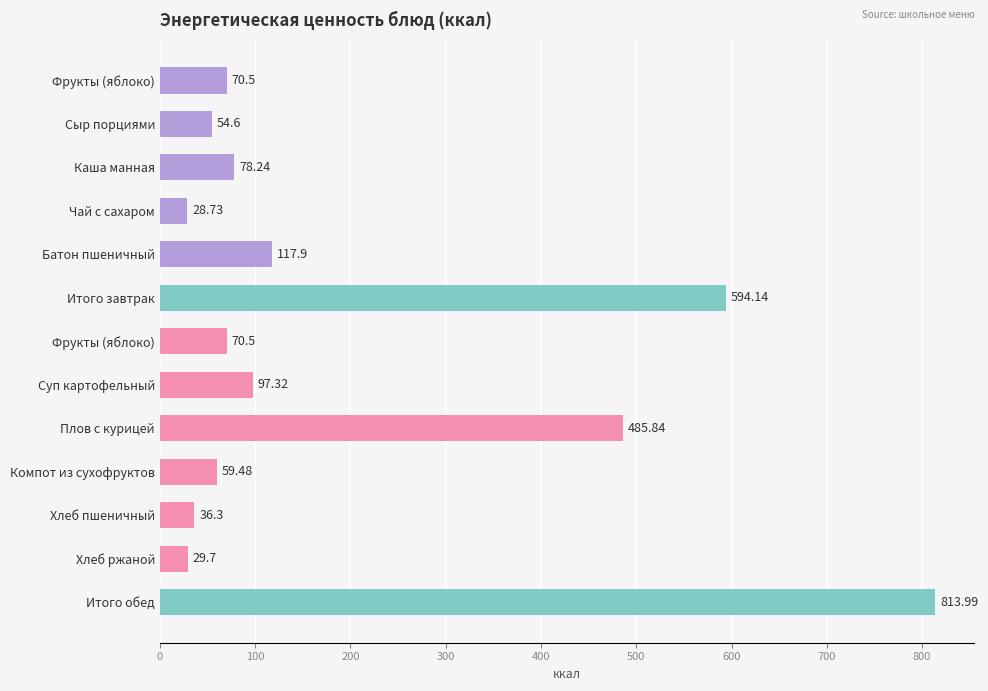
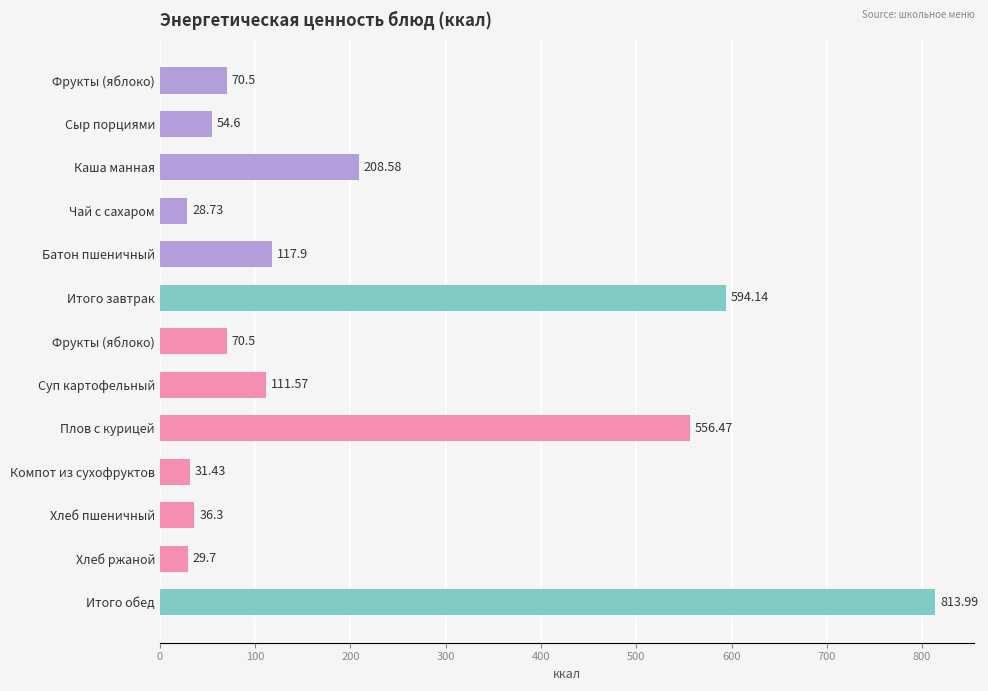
  {
    "Сыр порциями": 54.6,
-   "Каша манная": 78.24,
+   "Каша манная": 208.58,
    "Чай с сахаром": 28.73,
    "Батон пшеничный": 117.9,
    "Итого завтрак": 594.14,
-   "Суп картофельный": 97.32,
-   "Плов с курицей": 485.84,
-   "Компот из сухофруктов": 59.48,
+   "Суп картофельный": 111.57,
+   "Плов с курицей": 556.47,
+   "Компот из сухофруктов": 31.43,
    "Хлеб пшеничный": 36.3,
    "Хлеб ржаной": 29.7,
    "Итого обед": 813.99
  }
